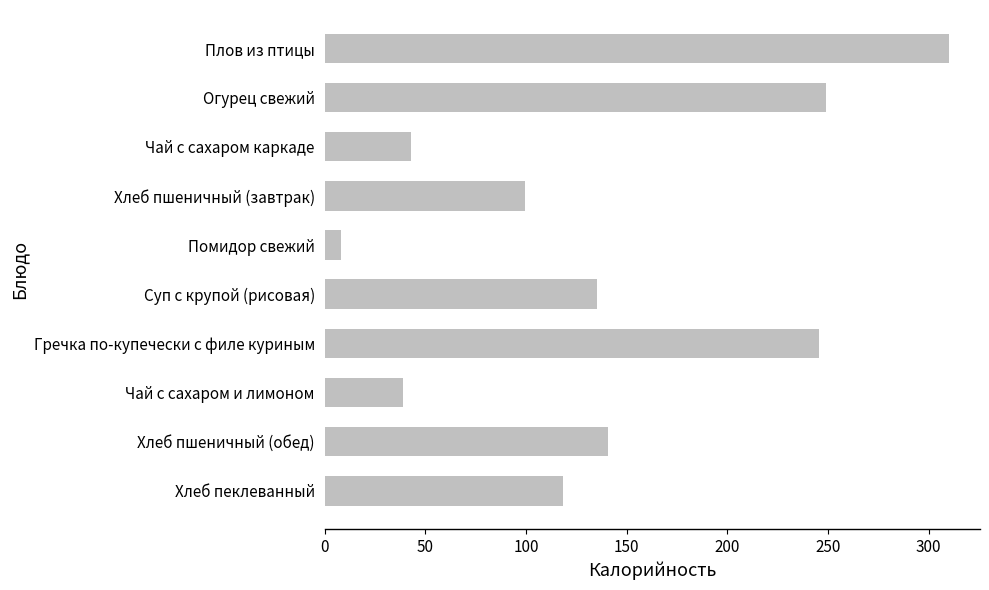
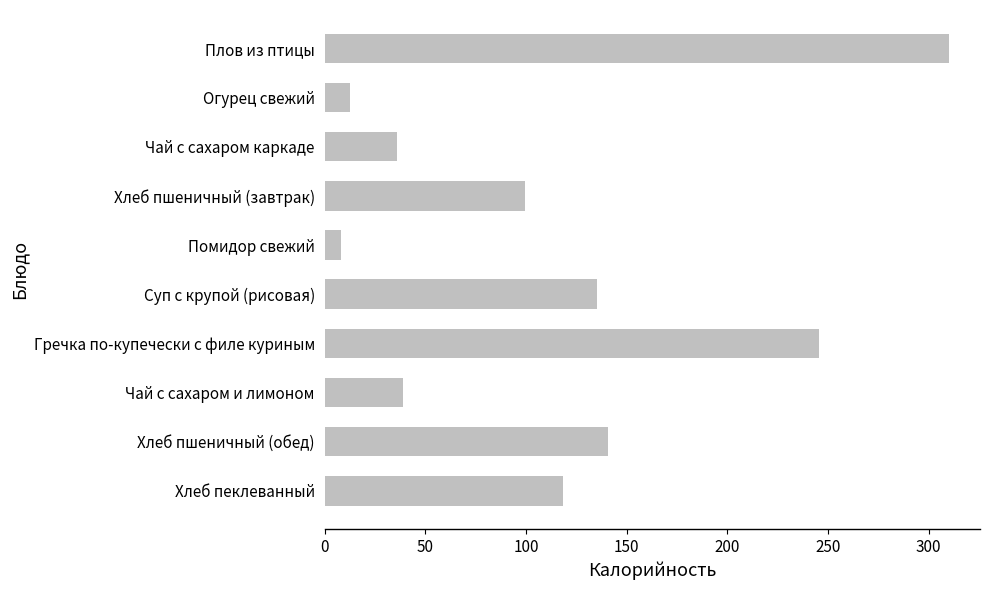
  {
    "Плов из птицы": 310,
-   "Огурец свежий": 249,
-   "Чай с сахаром каркаде": 43,
+   "Огурец свежий": 13,
+   "Чай с сахаром каркаде": 36,
    "Хлеб пшеничный (завтрак)": 99,
    "Помидор свежий": 8,
    "Суп с крупой (рисовая)": 135,
    "Гречка по-купечески с филе куриным": 246,
    "Чай с сахаром и лимоном": 39,
    "Хлеб пшеничный (обед)": 141,
    "Хлеб пеклеванный": 118
  }
